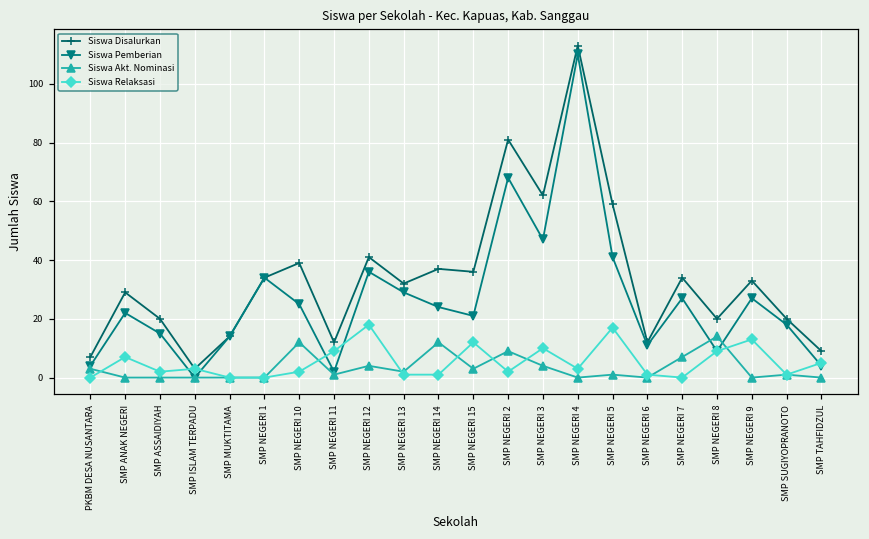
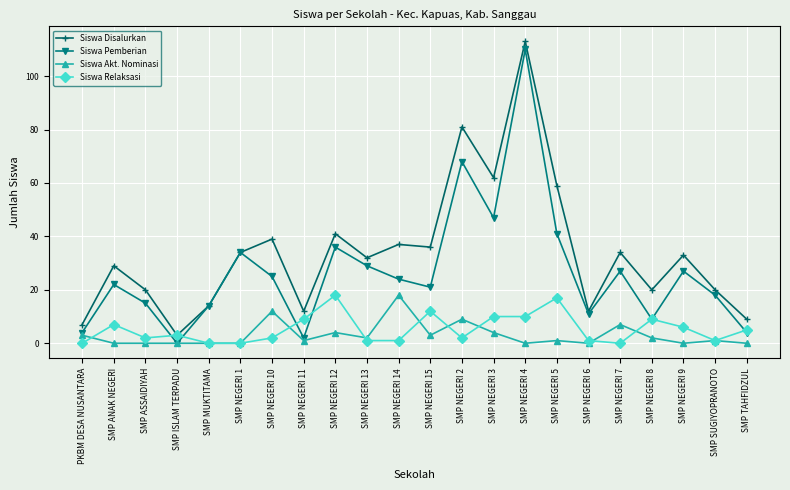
  {
    "Siswa Akt. Nominasi": {
      "PKBM DESA NUSANTARA": 3,
      "SMP ANAK NEGERI": 0,
      "SMP ASSAIDIYAH": 0,
      "SMP NEGERI 10": 12,
      "SMP NEGERI 11": 1,
      "SMP NEGERI 12": 4,
      "SMP NEGERI 13": 2,
-     "SMP NEGERI 14": 12,
+     "SMP NEGERI 14": 18,
      "SMP NEGERI 15": 3,
      "SMP NEGERI 2": 9,
      "SMP NEGERI 3": 4,
      "SMP NEGERI 4": 0,
      "SMP NEGERI 5": 1,
      "SMP NEGERI 6": 0,
      "SMP NEGERI 7": 7,
-     "SMP NEGERI 8": 14,
+     "SMP NEGERI 8": 2,
      "SMP NEGERI 9": 0,
      "SMP TAHFIDZUL": 0
    },
    "Siswa Relaksasi": {
      "PKBM DESA NUSANTARA": 0,
      "SMP ANAK NEGERI": 7,
      "SMP ASSAIDIYAH": 2,
      "SMP NEGERI 10": 2,
      "SMP NEGERI 11": 9,
      "SMP NEGERI 12": 18,
      "SMP NEGERI 13": 1,
      "SMP NEGERI 14": 1,
      "SMP NEGERI 15": 12,
      "SMP NEGERI 2": 2,
      "SMP NEGERI 3": 10,
-     "SMP NEGERI 4": 3,
+     "SMP NEGERI 4": 10,
      "SMP NEGERI 5": 17,
      "SMP NEGERI 6": 1,
      "SMP NEGERI 7": 0,
-     "SMP NEGERI 9": 13,
+     "SMP NEGERI 9": 6,
      "SMP TAHFIDZUL": 5
    }
  }
